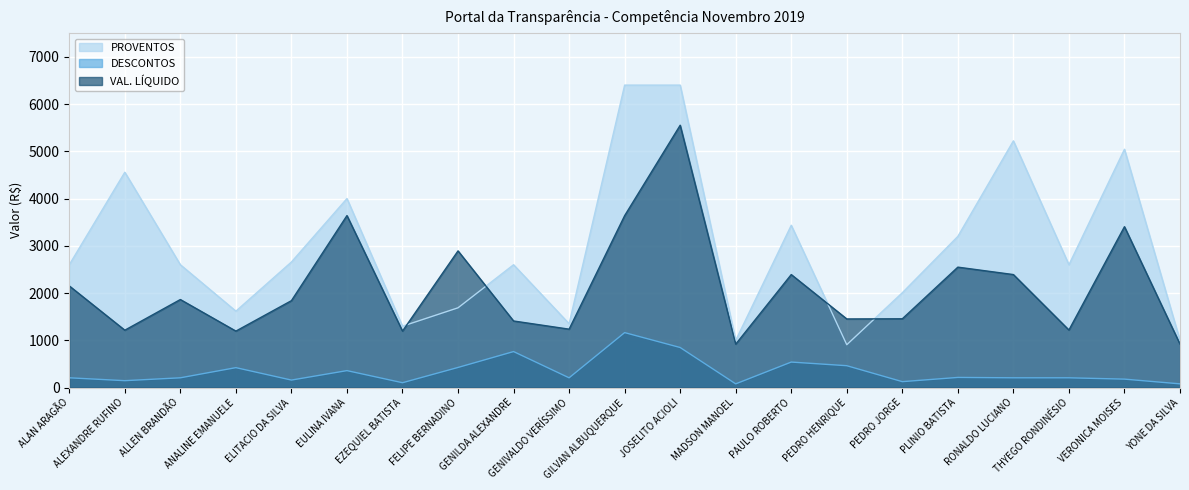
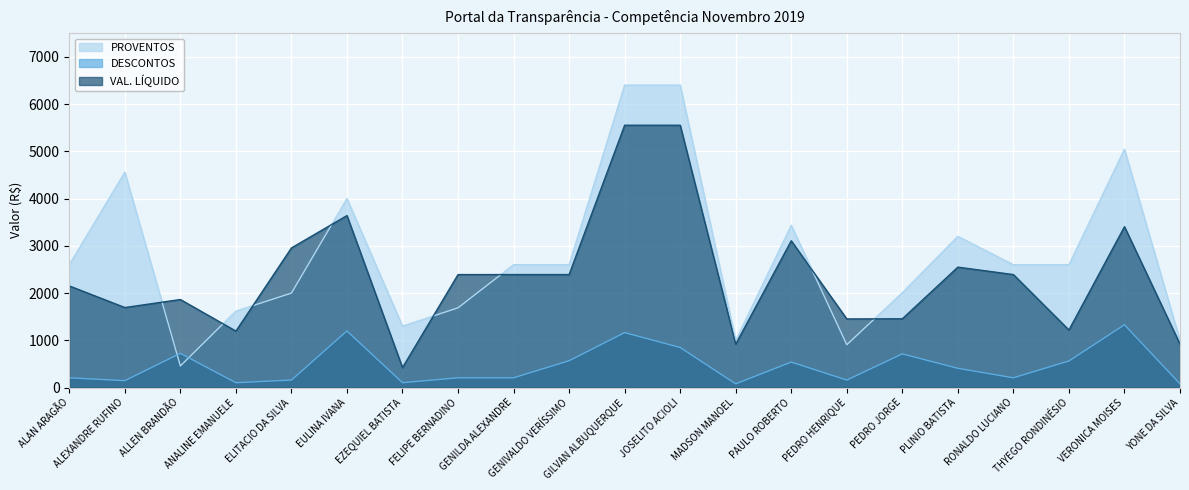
  {
    "PROVENTOS": {
      "ALAN ARAGÃO": 2600,
      "ALEXANDRE RUFINO": 4600,
-     "ALLEN BRANDÃO": 2600,
+     "ALLEN BRANDÃO": 500,
      "ANALINE EMANUELE": 1600,
-     "ELITACIO DA SILVA": 2700,
+     "ELITACIO DA SILVA": 2000,
      "EULINA IVANA": 4000,
      "EZEQUIEL BATISTA": 1300,
      "FELIPE BERNADINO": 1700,
      "GENILDA ALEXANDRE": 2600,
-     "GENIVALDO VERÍSSIMO": 1400,
+     "GENIVALDO VERÍSSIMO": 2600,
      "GILVAN ALBUQUERQUE": 6400,
      "JOSELITO ACIOLI": 6400,
      "MADSON MANOEL": 1000,
      "PAULO ROBERTO": 3400,
      "PEDRO HENRIQUE": 900,
      "PEDRO JORGE": 2000,
      "PLINIO BATISTA": 3200,
-     "RONALDO LUCIANO": 5200,
+     "RONALDO LUCIANO": 2600,
      "THYEGO RONDINÉSIO": 2600,
      "VERONICA MOISES": 5000,
      "YONE DA SILVA": 1000
    },
    "DESCONTOS": {
      "ALAN ARAGÃO": 200,
      "ALEXANDRE RUFINO": 100,
-     "ALLEN BRANDÃO": 200,
-     "ANALINE EMANUELE": 400,
+     "ALLEN BRANDÃO": 700,
+     "ANALINE EMANUELE": 100,
      "ELITACIO DA SILVA": 200,
-     "EULINA IVANA": 400,
+     "EULINA IVANA": 1200,
      "EZEQUIEL BATISTA": 100,
-     "FELIPE BERNADINO": 400,
-     "GENILDA ALEXANDRE": 800,
-     "GENIVALDO VERÍSSIMO": 200,
+     "FELIPE BERNADINO": 200,
+     "GENILDA ALEXANDRE": 200,
+     "GENIVALDO VERÍSSIMO": 600,
      "GILVAN ALBUQUERQUE": 1200,
      "JOSELITO ACIOLI": 800,
      "MADSON MANOEL": 100,
      "PAULO ROBERTO": 500,
-     "PEDRO HENRIQUE": 500,
-     "PEDRO JORGE": 100,
-     "PLINIO BATISTA": 200,
+     "PEDRO HENRIQUE": 200,
+     "PEDRO JORGE": 700,
+     "PLINIO BATISTA": 400,
      "RONALDO LUCIANO": 200,
-     "THYEGO RONDINÉSIO": 200,
-     "VERONICA MOISES": 200,
+     "THYEGO RONDINÉSIO": 600,
+     "VERONICA MOISES": 1300,
      "YONE DA SILVA": 100
    },
    "VAL. LÍQUIDO": {
      "ALAN ARAGÃO": 2200,
-     "ALEXANDRE RUFINO": 1200,
+     "ALEXANDRE RUFINO": 1700,
      "ALLEN BRANDÃO": 1900,
      "ANALINE EMANUELE": 1200,
-     "ELITACIO DA SILVA": 1800,
+     "ELITACIO DA SILVA": 3000,
      "EULINA IVANA": 3600,
-     "EZEQUIEL BATISTA": 1200,
-     "FELIPE BERNADINO": 2900,
-     "GENILDA ALEXANDRE": 1400,
-     "GENIVALDO VERÍSSIMO": 1200,
-     "GILVAN ALBUQUERQUE": 3600,
+     "EZEQUIEL BATISTA": 400,
+     "FELIPE BERNADINO": 2400,
+     "GENILDA ALEXANDRE": 2400,
+     "GENIVALDO VERÍSSIMO": 2400,
+     "GILVAN ALBUQUERQUE": 5600,
      "JOSELITO ACIOLI": 5600,
      "MADSON MANOEL": 900,
-     "PAULO ROBERTO": 2400,
+     "PAULO ROBERTO": 3100,
      "PEDRO HENRIQUE": 1500,
      "PEDRO JORGE": 1500,
      "PLINIO BATISTA": 2500,
      "RONALDO LUCIANO": 2400,
      "THYEGO RONDINÉSIO": 1200,
      "VERONICA MOISES": 3400,
      "YONE DA SILVA": 900
    }
  }
